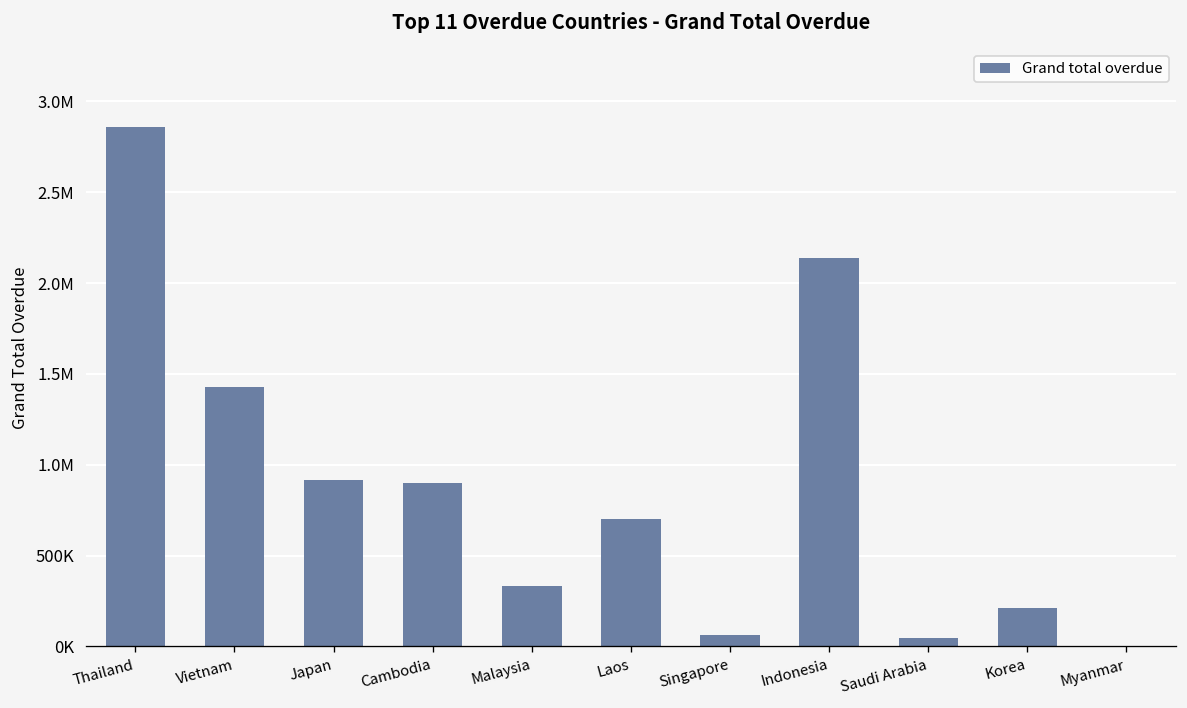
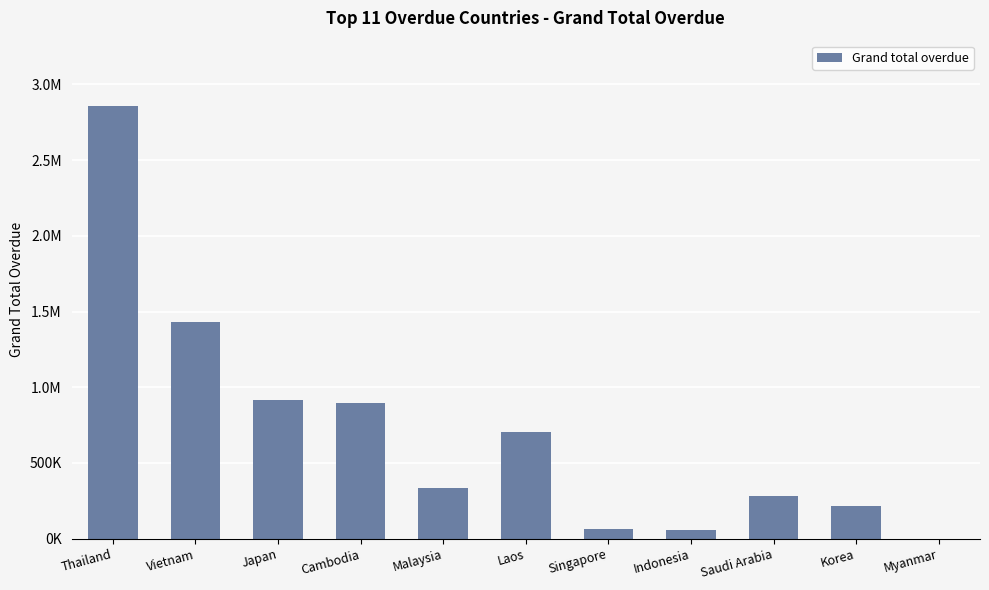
  {
    "Thailand": 2860000,
    "Vietnam": 1430000,
    "Japan": 920000,
    "Cambodia": 900000,
    "Malaysia": 330000,
    "Laos": 700000,
    "Singapore": 60000,
-   "Indonesia": 2140000,
-   "Saudi Arabia": 40000,
+   "Indonesia": 60000,
+   "Saudi Arabia": 280000,
    "Korea": 210000,
    "Myanmar": 0
  }
